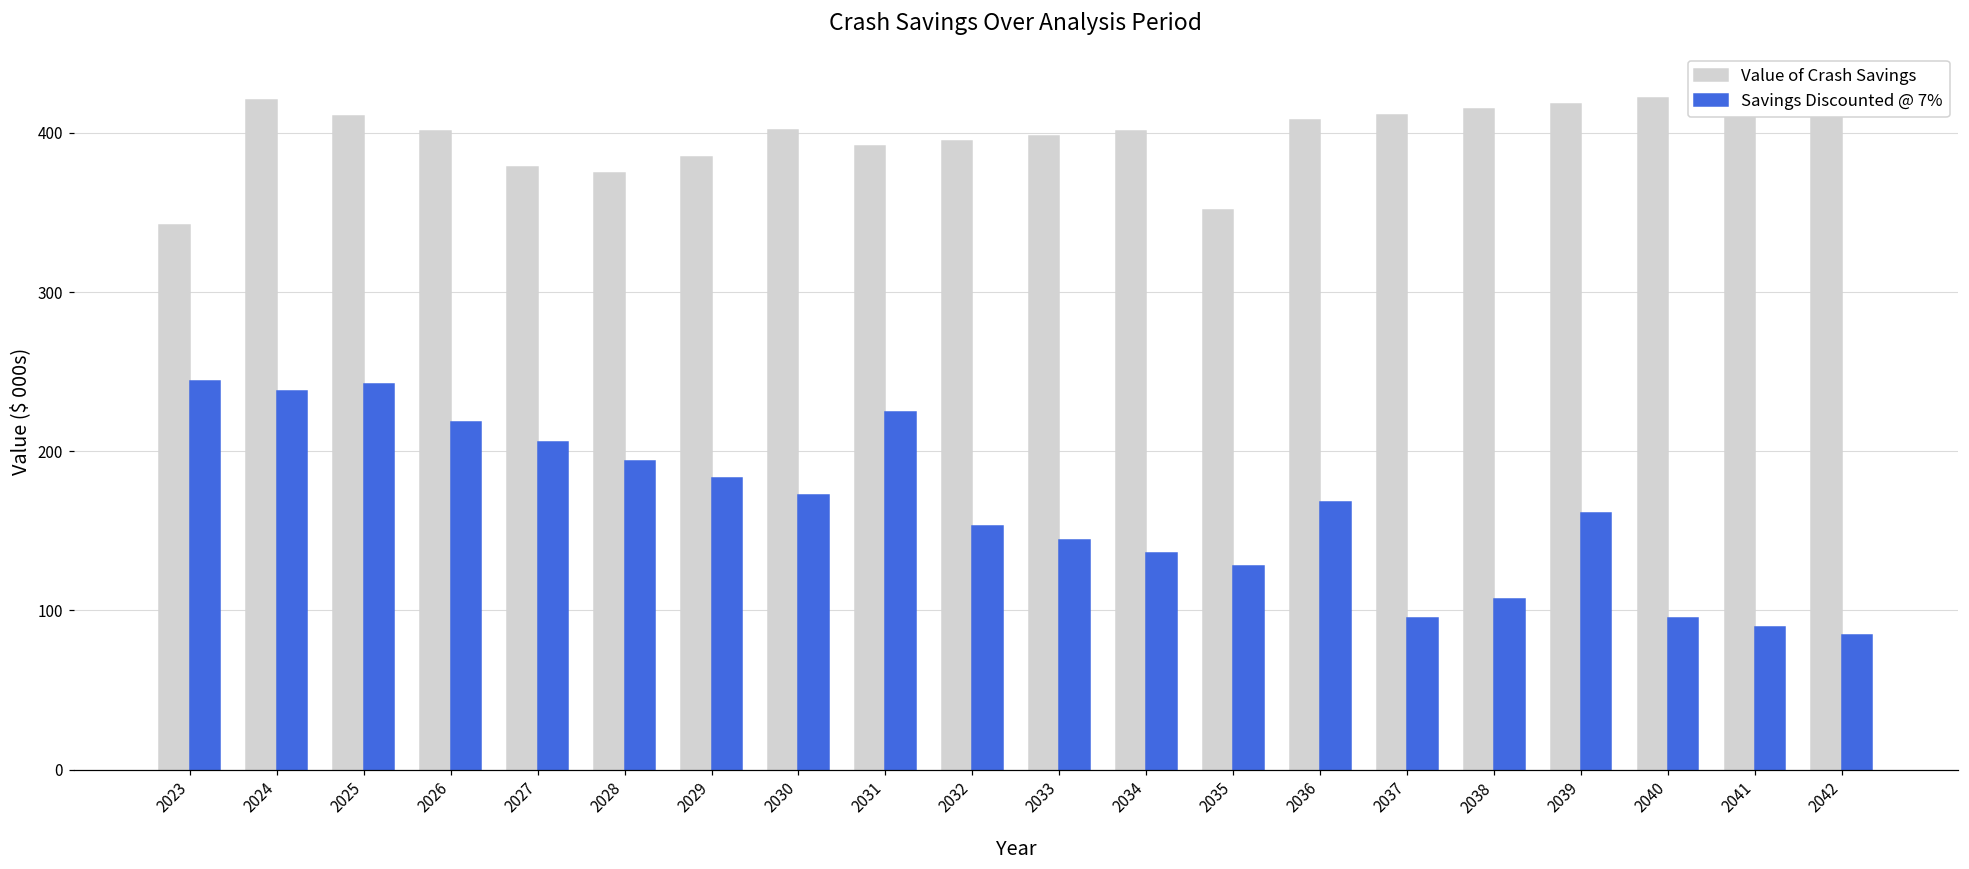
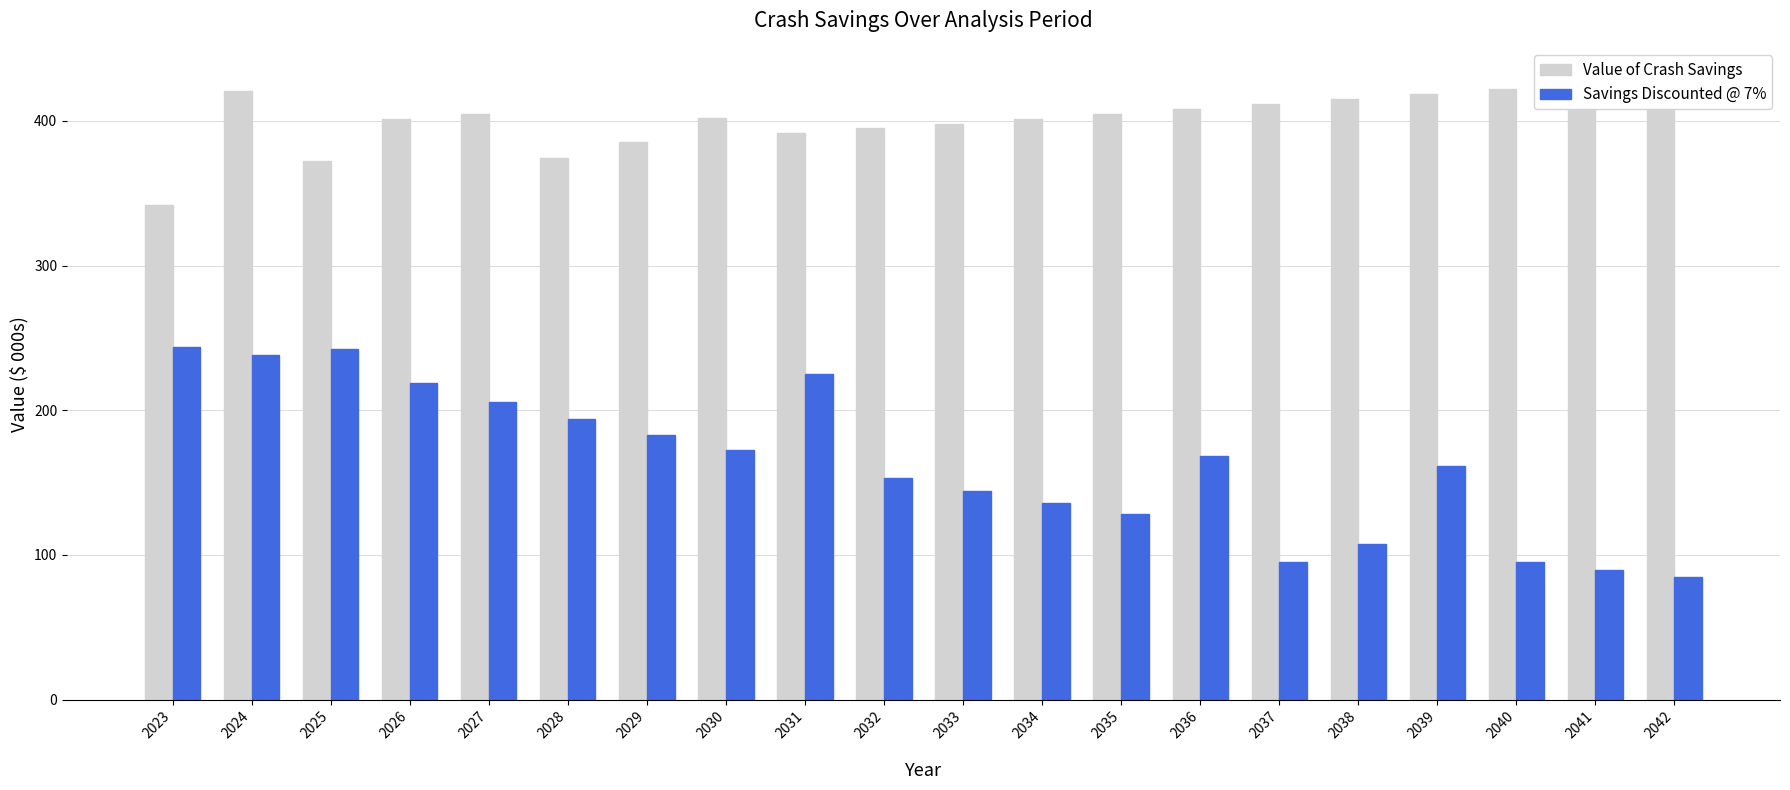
  {
    "Value of Crash Savings": {
      "2023": 342,
      "2024": 421,
-     "2025": 411,
+     "2025": 372,
      "2026": 401,
-     "2027": 379,
+     "2027": 405,
      "2028": 375,
      "2029": 385,
      "2030": 402,
      "2031": 392,
      "2032": 395,
      "2033": 398,
      "2034": 401,
-     "2035": 351,
+     "2035": 405,
      "2036": 408,
      "2037": 412,
      "2038": 415,
      "2039": 418,
      "2040": 422
    },
    "Savings Discounted @ 7%": {
      "2023": 244,
      "2024": 238,
      "2025": 242,
      "2026": 219,
      "2027": 206,
      "2028": 194,
      "2029": 183,
      "2030": 172,
      "2031": 225,
      "2032": 153,
      "2033": 144,
      "2034": 136,
      "2035": 128,
      "2036": 168,
      "2037": 95,
      "2038": 107,
      "2039": 161,
      "2040": 95,
      "2041": 90,
      "2042": 85
    }
  }
